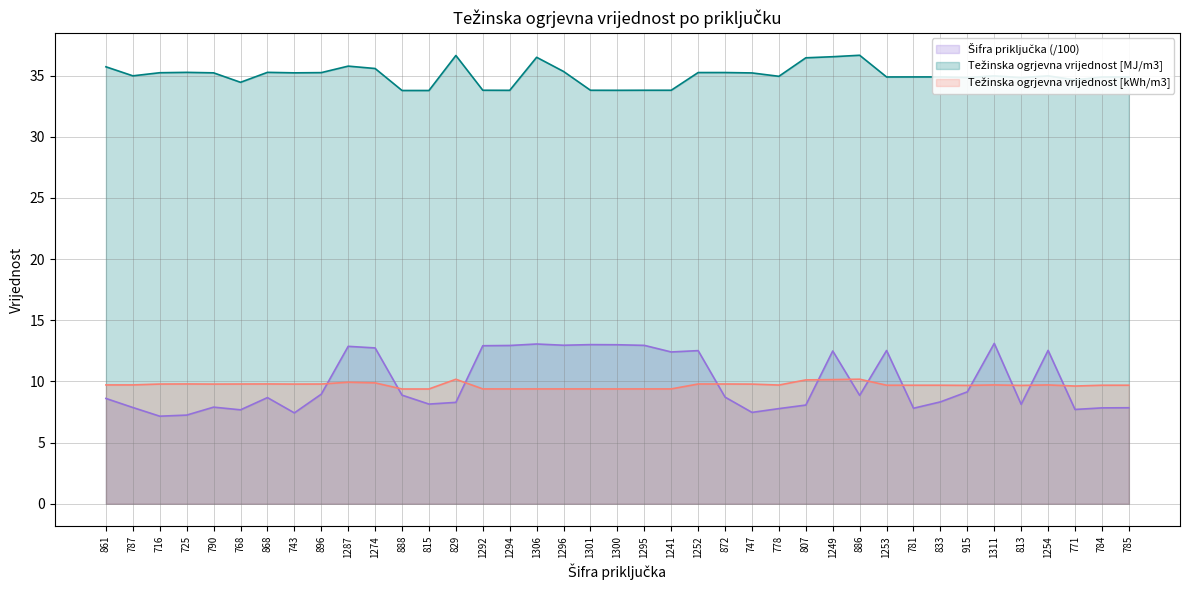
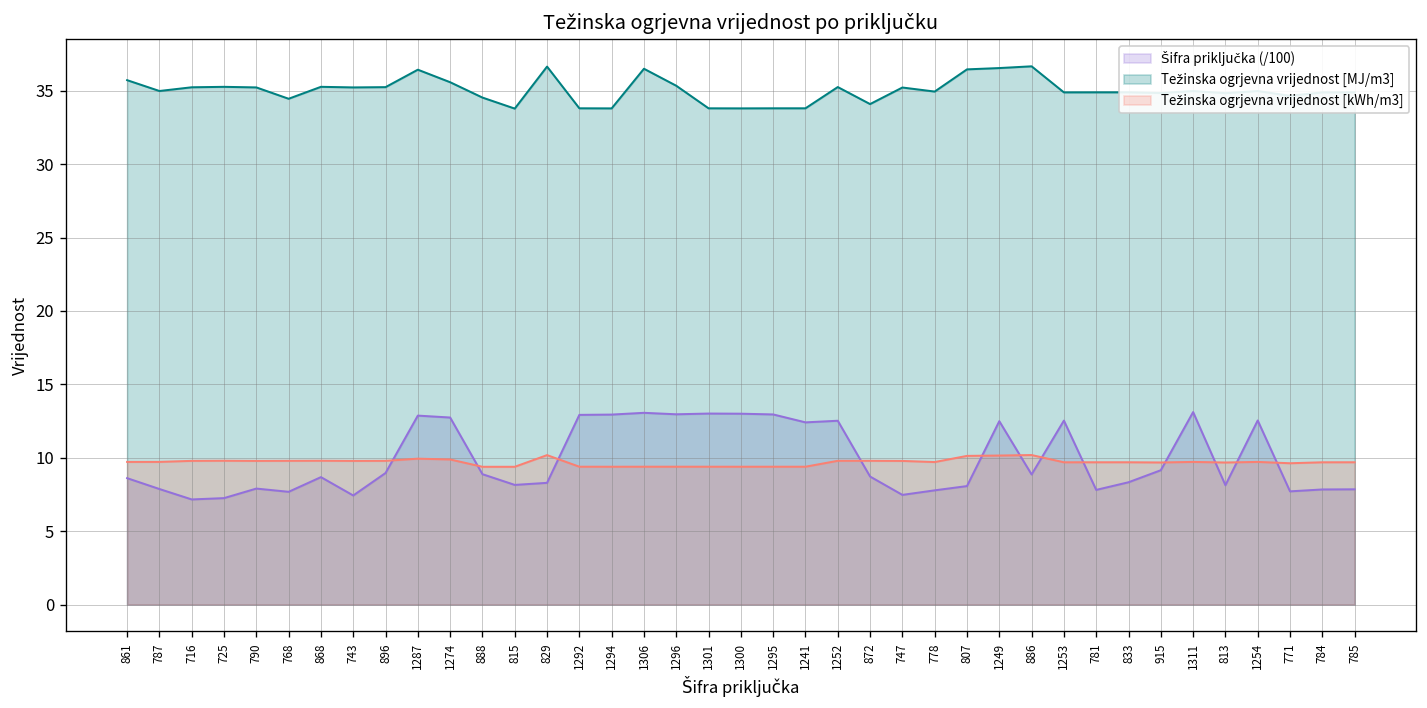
  {
    "Težinska ogrjevna vrijednost [MJ/m3]": {
      "861": 35.7,
      "787": 35.0,
      "716": 35.2,
      "725": 35.3,
      "790": 35.2,
      "768": 34.5,
      "868": 35.3,
      "743": 35.2,
      "896": 35.2,
-     "1287": 35.8,
+     "1287": 36.4,
      "1274": 35.6,
-     "888": 33.8,
+     "888": 34.5,
      "815": 33.8,
      "829": 36.6,
      "1292": 33.8,
      "1294": 33.8,
      "1306": 36.5,
      "1296": 35.3,
      "1301": 33.8,
      "1300": 33.8,
      "1295": 33.8,
      "1241": 33.8,
      "1252": 35.2,
-     "872": 35.3,
+     "872": 34.1,
      "747": 35.2,
      "778": 34.9,
      "807": 36.5,
      "1249": 36.5,
      "886": 36.7,
      "1253": 34.9,
      "781": 34.9
    }
  }
